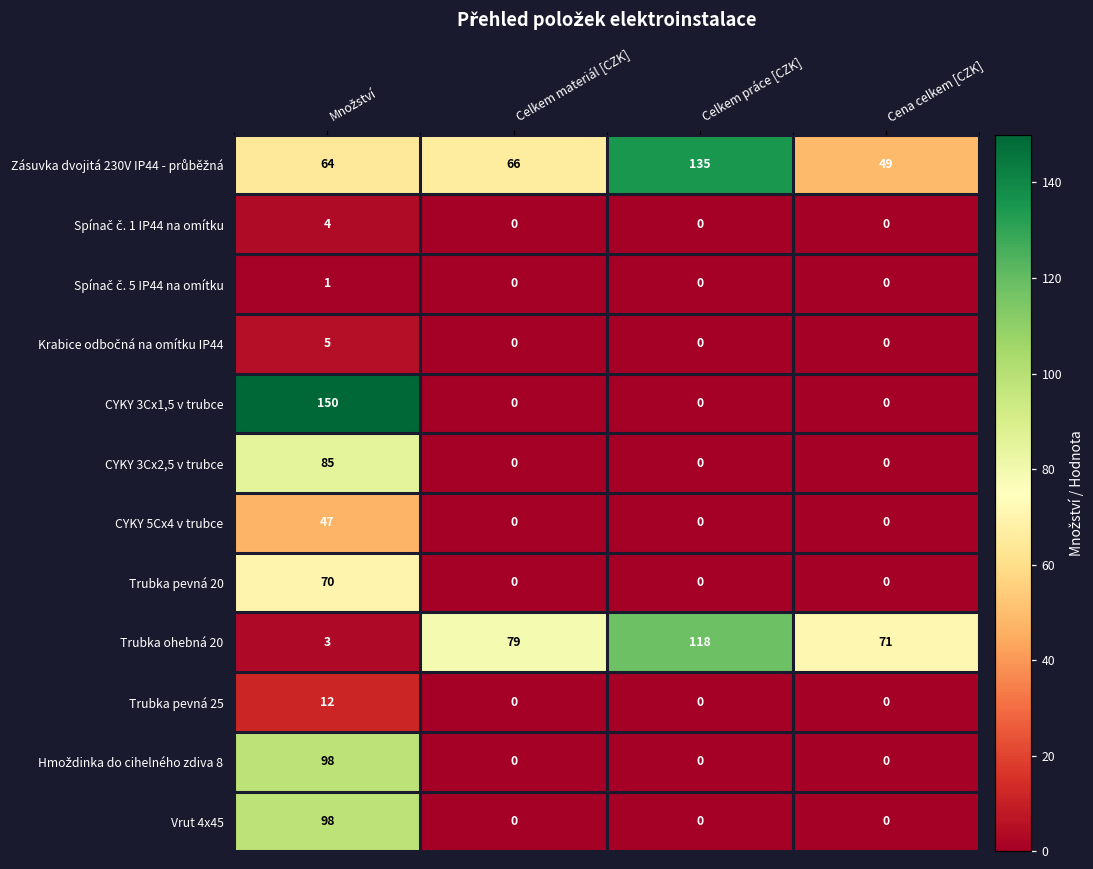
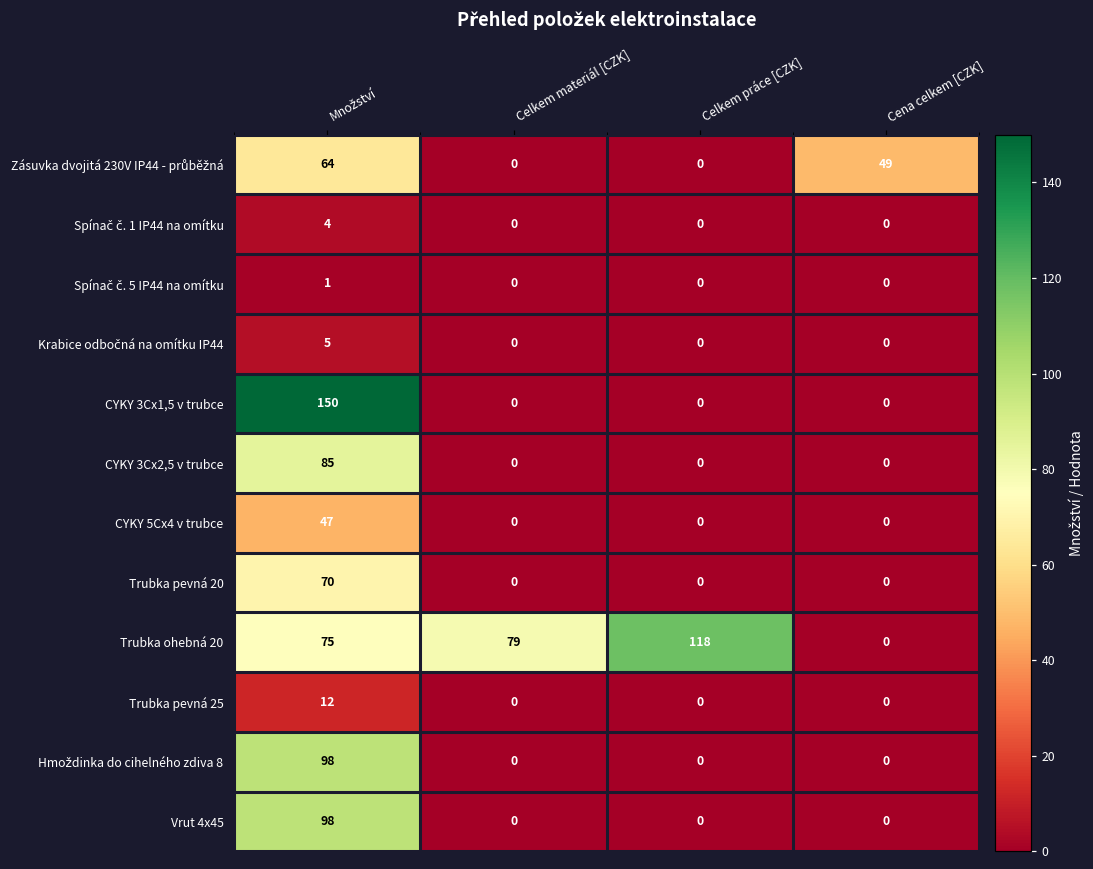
  {
    "Zásuvka dvojitá 230V IP44 - průběžná": {
      "Množství": 64,
-     "Celkem materiál [CZK]": 66,
-     "Celkem práce [CZK]": 135,
+     "Celkem materiál [CZK]": 0,
+     "Celkem práce [CZK]": 0,
      "Cena celkem [CZK]": 49
    },
    "Spínač č. 1 IP44 na omítku": {
      "Množství": 4,
      "Celkem materiál [CZK]": 0,
      "Celkem práce [CZK]": 0,
      "Cena celkem [CZK]": 0
    },
    "Spínač č. 5 IP44 na omítku": {
      "Množství": 1,
      "Celkem materiál [CZK]": 0,
      "Celkem práce [CZK]": 0,
      "Cena celkem [CZK]": 0
    },
    "Krabice odbočná na omítku IP44": {
      "Množství": 5,
      "Celkem materiál [CZK]": 0,
      "Celkem práce [CZK]": 0,
      "Cena celkem [CZK]": 0
    },
    "CYKY 3Cx1,5 v trubce": {
      "Množství": 150,
      "Celkem materiál [CZK]": 0,
      "Celkem práce [CZK]": 0,
      "Cena celkem [CZK]": 0
    },
    "CYKY 3Cx2,5 v trubce": {
      "Množství": 85,
      "Celkem materiál [CZK]": 0,
      "Celkem práce [CZK]": 0,
      "Cena celkem [CZK]": 0
    },
    "CYKY 5Cx4 v trubce": {
      "Množství": 47,
      "Celkem materiál [CZK]": 0,
      "Celkem práce [CZK]": 0,
      "Cena celkem [CZK]": 0
    },
    "Trubka pevná 20": {
      "Množství": 70,
      "Celkem materiál [CZK]": 0,
      "Celkem práce [CZK]": 0,
      "Cena celkem [CZK]": 0
    },
    "Trubka ohebná 20": {
-     "Množství": 3,
+     "Množství": 75,
      "Celkem materiál [CZK]": 79,
      "Celkem práce [CZK]": 118,
-     "Cena celkem [CZK]": 71
+     "Cena celkem [CZK]": 0
    },
    "Trubka pevná 25": {
      "Množství": 12,
      "Celkem materiál [CZK]": 0,
      "Celkem práce [CZK]": 0,
      "Cena celkem [CZK]": 0
    },
    "Hmoždinka do cihelného zdiva 8": {
      "Množství": 98,
      "Celkem materiál [CZK]": 0,
      "Celkem práce [CZK]": 0,
      "Cena celkem [CZK]": 0
    },
    "Vrut 4x45": {
      "Množství": 98,
      "Celkem materiál [CZK]": 0,
      "Celkem práce [CZK]": 0,
      "Cena celkem [CZK]": 0
    }
  }
